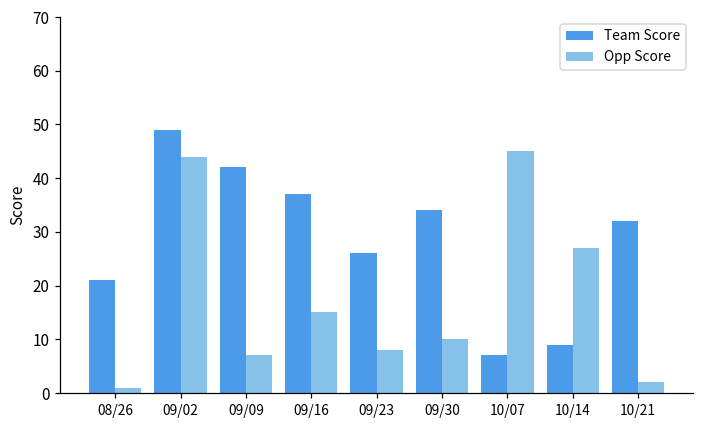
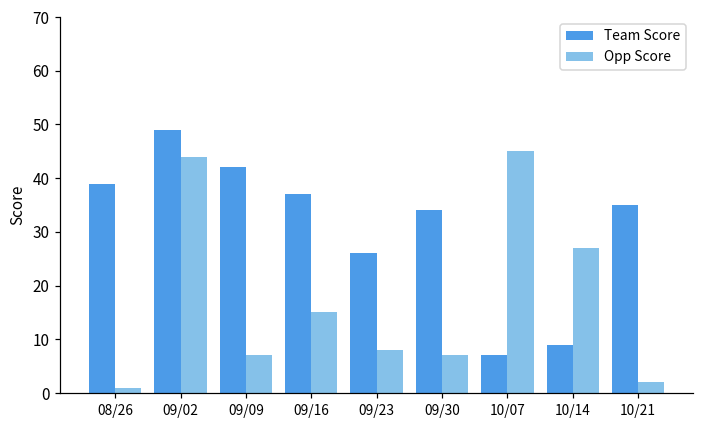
  {
    "Team Score": {
-     "08/26": 21,
+     "08/26": 39,
      "09/02": 49,
      "09/09": 42,
      "09/16": 37,
      "09/23": 26,
      "09/30": 34,
      "10/07": 7,
      "10/14": 9,
-     "10/21": 32
+     "10/21": 35
    },
    "Opp Score": {
      "08/26": 1,
      "09/02": 44,
      "09/09": 7,
      "09/16": 15,
      "09/23": 8,
-     "09/30": 10,
+     "09/30": 7,
      "10/07": 45,
      "10/14": 27,
      "10/21": 2
    }
  }
